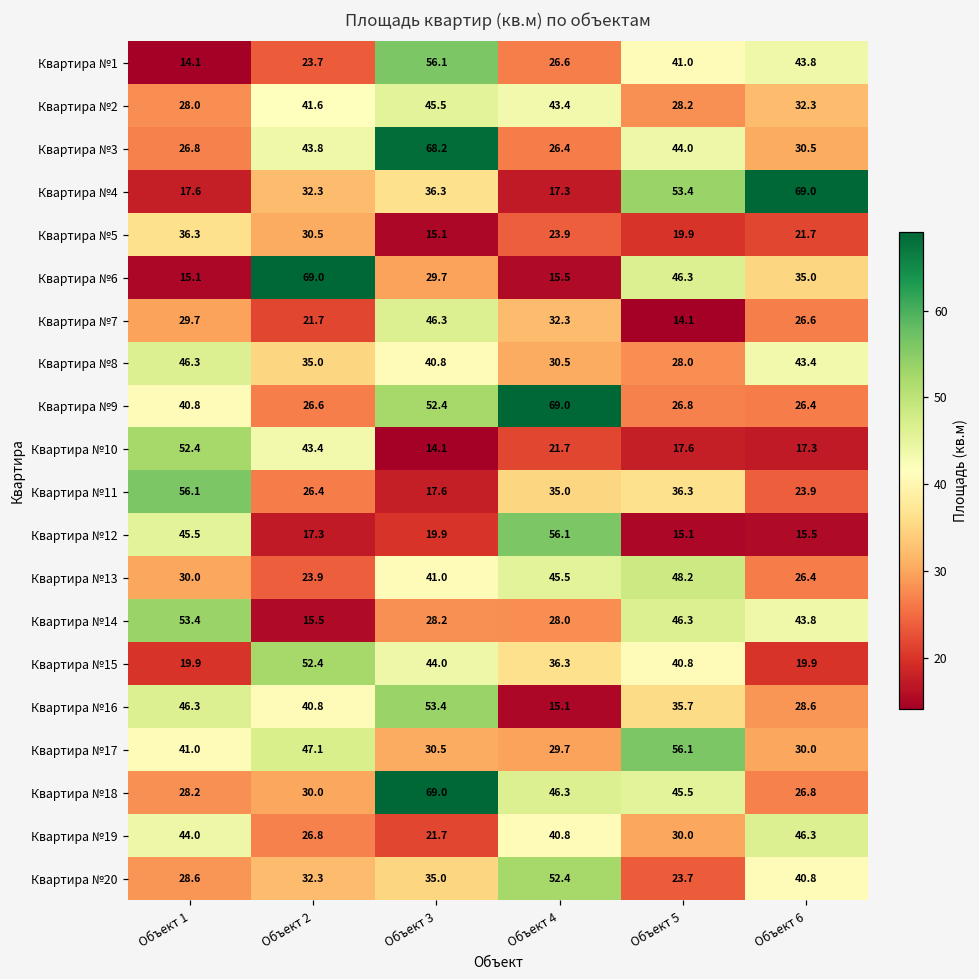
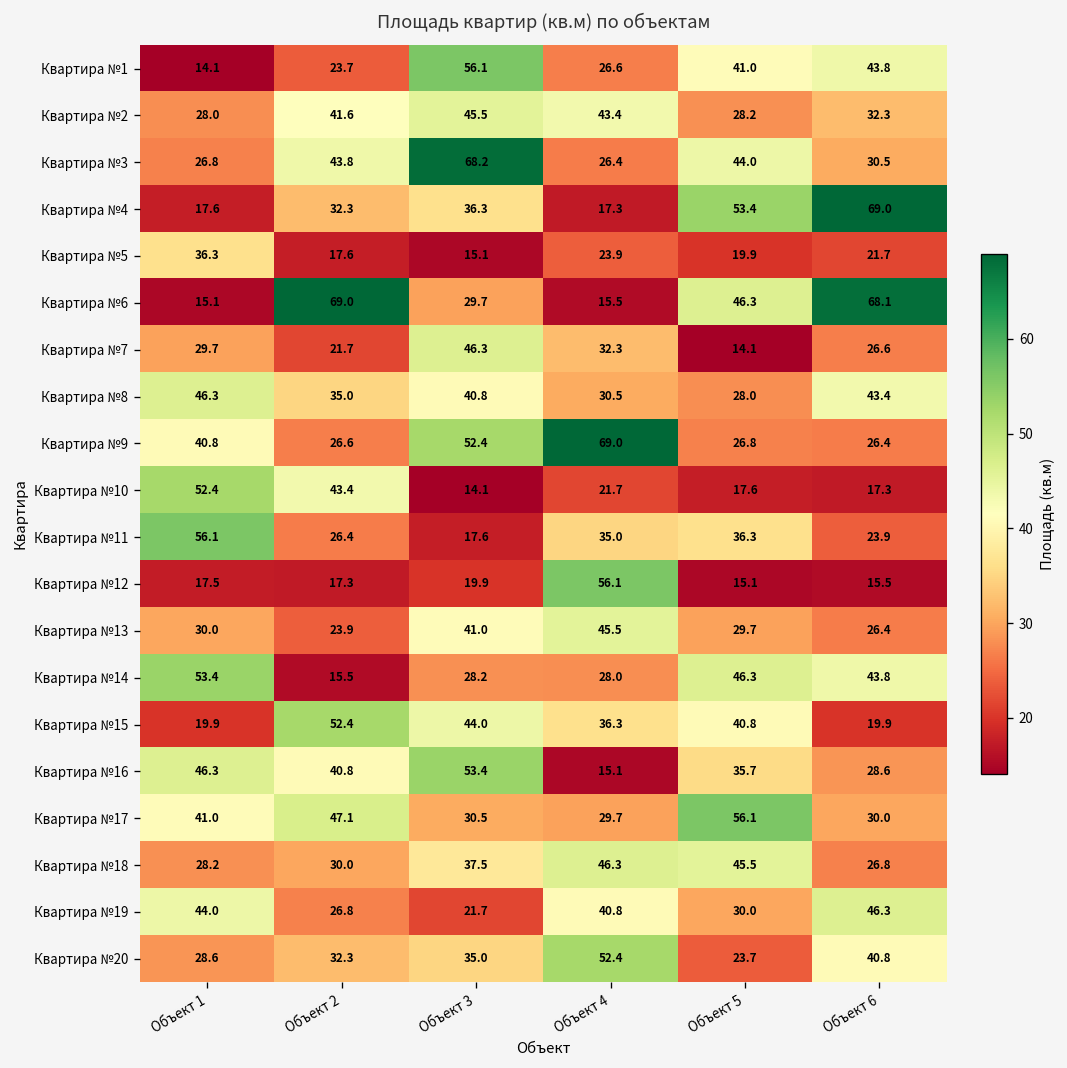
  {
    "Квартира №1": {
      "Объект 1": 14.1,
      "Объект 2": 23.7,
      "Объект 3": 56.1,
      "Объект 4": 26.6,
      "Объект 5": 41.0,
      "Объект 6": 43.8
    },
    "Квартира №2": {
      "Объект 1": 28.0,
      "Объект 2": 41.6,
      "Объект 3": 45.5,
      "Объект 4": 43.4,
      "Объект 5": 28.2,
      "Объект 6": 32.3
    },
    "Квартира №3": {
      "Объект 1": 26.8,
      "Объект 2": 43.8,
      "Объект 3": 68.2,
      "Объект 4": 26.4,
      "Объект 5": 44.0,
      "Объект 6": 30.5
    },
    "Квартира №4": {
      "Объект 1": 17.6,
      "Объект 2": 32.3,
      "Объект 3": 36.3,
      "Объект 4": 17.3,
      "Объект 5": 53.4,
      "Объект 6": 69.0
    },
    "Квартира №5": {
      "Объект 1": 36.3,
-     "Объект 2": 30.5,
+     "Объект 2": 17.6,
      "Объект 3": 15.1,
      "Объект 4": 23.9,
      "Объект 5": 19.9,
      "Объект 6": 21.7
    },
    "Квартира №6": {
      "Объект 1": 15.1,
      "Объект 2": 69.0,
      "Объект 3": 29.7,
      "Объект 4": 15.5,
      "Объект 5": 46.3,
-     "Объект 6": 35.0
+     "Объект 6": 68.1
    },
    "Квартира №7": {
      "Объект 1": 29.7,
      "Объект 2": 21.7,
      "Объект 3": 46.3,
      "Объект 4": 32.3,
      "Объект 5": 14.1,
      "Объект 6": 26.6
    },
    "Квартира №8": {
      "Объект 1": 46.3,
      "Объект 2": 35.0,
      "Объект 3": 40.8,
      "Объект 4": 30.5,
      "Объект 5": 28.0,
      "Объект 6": 43.4
    },
    "Квартира №9": {
      "Объект 1": 40.8,
      "Объект 2": 26.6,
      "Объект 3": 52.4,
      "Объект 4": 69.0,
      "Объект 5": 26.8,
      "Объект 6": 26.4
    },
    "Квартира №10": {
      "Объект 1": 52.4,
      "Объект 2": 43.4,
      "Объект 3": 14.1,
      "Объект 4": 21.7,
      "Объект 5": 17.6,
      "Объект 6": 17.3
    },
    "Квартира №11": {
      "Объект 1": 56.1,
      "Объект 2": 26.4,
      "Объект 3": 17.6,
      "Объект 4": 35.0,
      "Объект 5": 36.3,
      "Объект 6": 23.9
    },
    "Квартира №12": {
-     "Объект 1": 45.5,
+     "Объект 1": 17.5,
      "Объект 2": 17.3,
      "Объект 3": 19.9,
      "Объект 4": 56.1,
      "Объект 5": 15.1,
      "Объект 6": 15.5
    },
    "Квартира №13": {
      "Объект 1": 30.0,
      "Объект 2": 23.9,
      "Объект 3": 41.0,
      "Объект 4": 45.5,
-     "Объект 5": 48.2,
+     "Объект 5": 29.7,
      "Объект 6": 26.4
    },
    "Квартира №14": {
      "Объект 1": 53.4,
      "Объект 2": 15.5,
      "Объект 3": 28.2,
      "Объект 4": 28.0,
      "Объект 5": 46.3,
      "Объект 6": 43.8
    },
    "Квартира №15": {
      "Объект 1": 19.9,
      "Объект 2": 52.4,
      "Объект 3": 44.0,
      "Объект 4": 36.3,
      "Объект 5": 40.8,
      "Объект 6": 19.9
    },
    "Квартира №16": {
      "Объект 1": 46.3,
      "Объект 2": 40.8,
      "Объект 3": 53.4,
      "Объект 4": 15.1,
      "Объект 5": 35.7,
      "Объект 6": 28.6
    },
    "Квартира №17": {
      "Объект 1": 41.0,
      "Объект 2": 47.1,
      "Объект 3": 30.5,
      "Объект 4": 29.7,
      "Объект 5": 56.1,
      "Объект 6": 30.0
    },
    "Квартира №18": {
      "Объект 1": 28.2,
      "Объект 2": 30.0,
-     "Объект 3": 69.0,
+     "Объект 3": 37.5,
      "Объект 4": 46.3,
      "Объект 5": 45.5,
      "Объект 6": 26.8
    },
    "Квартира №19": {
      "Объект 1": 44.0,
      "Объект 2": 26.8,
      "Объект 3": 21.7,
      "Объект 4": 40.8,
      "Объект 5": 30.0,
      "Объект 6": 46.3
    },
    "Квартира №20": {
      "Объект 1": 28.6,
      "Объект 2": 32.3,
      "Объект 3": 35.0,
      "Объект 4": 52.4,
      "Объект 5": 23.7,
      "Объект 6": 40.8
    }
  }
